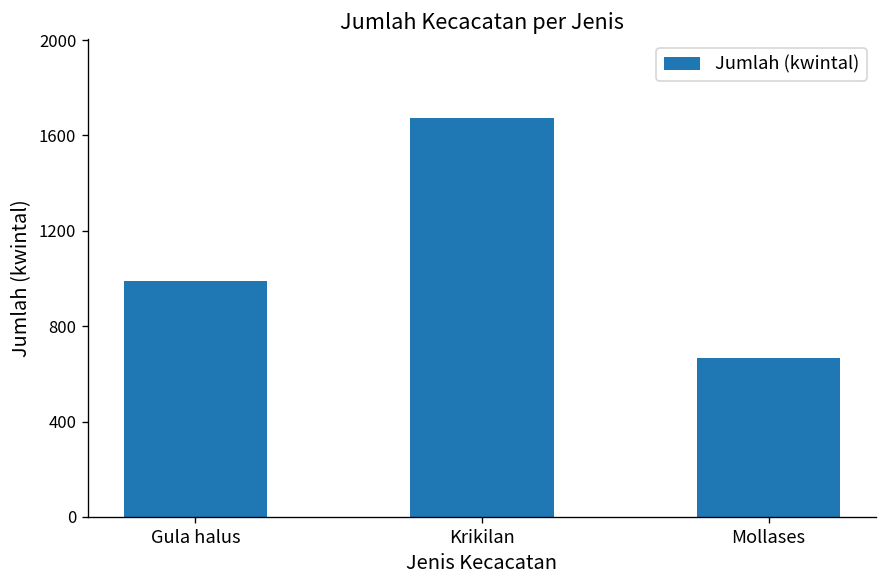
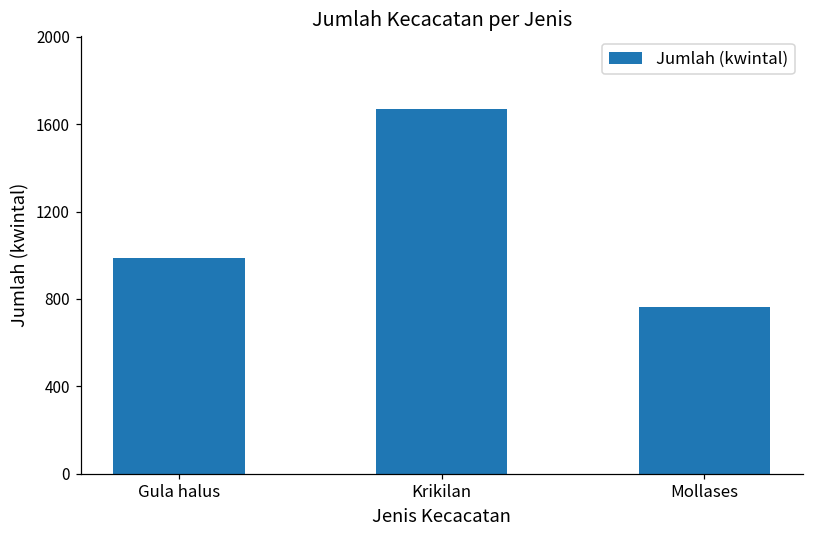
  {
    "Gula halus": 990,
    "Krikilan": 1670,
-   "Mollases": 670
+   "Mollases": 760
  }
